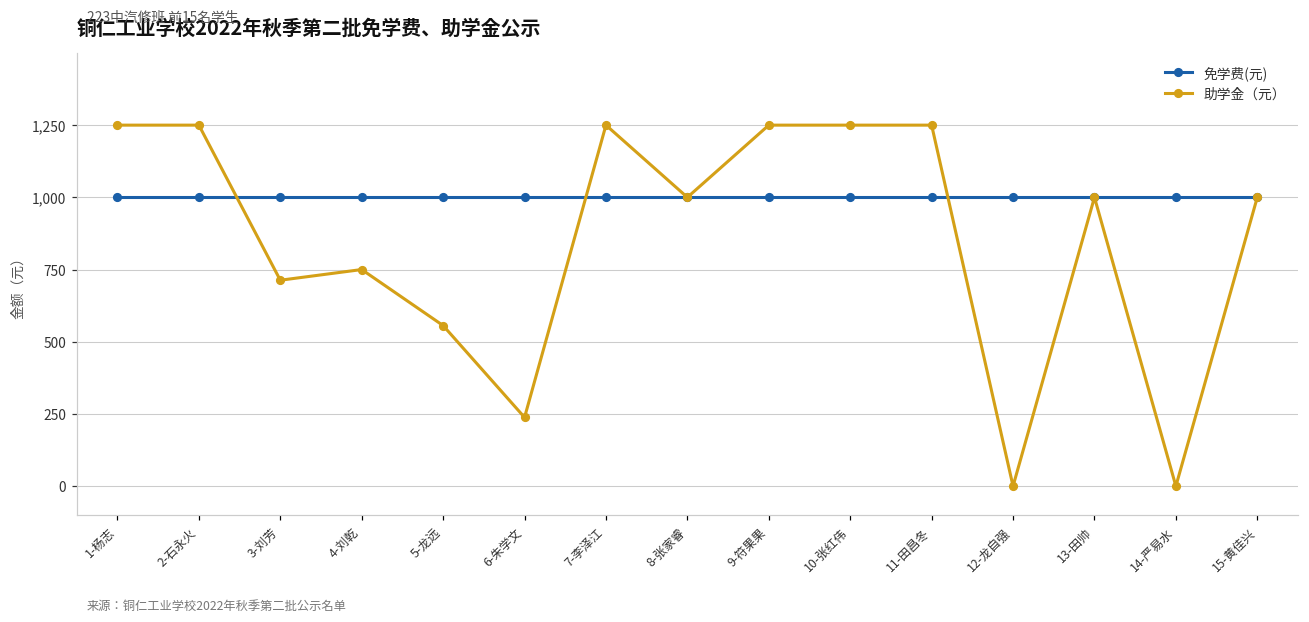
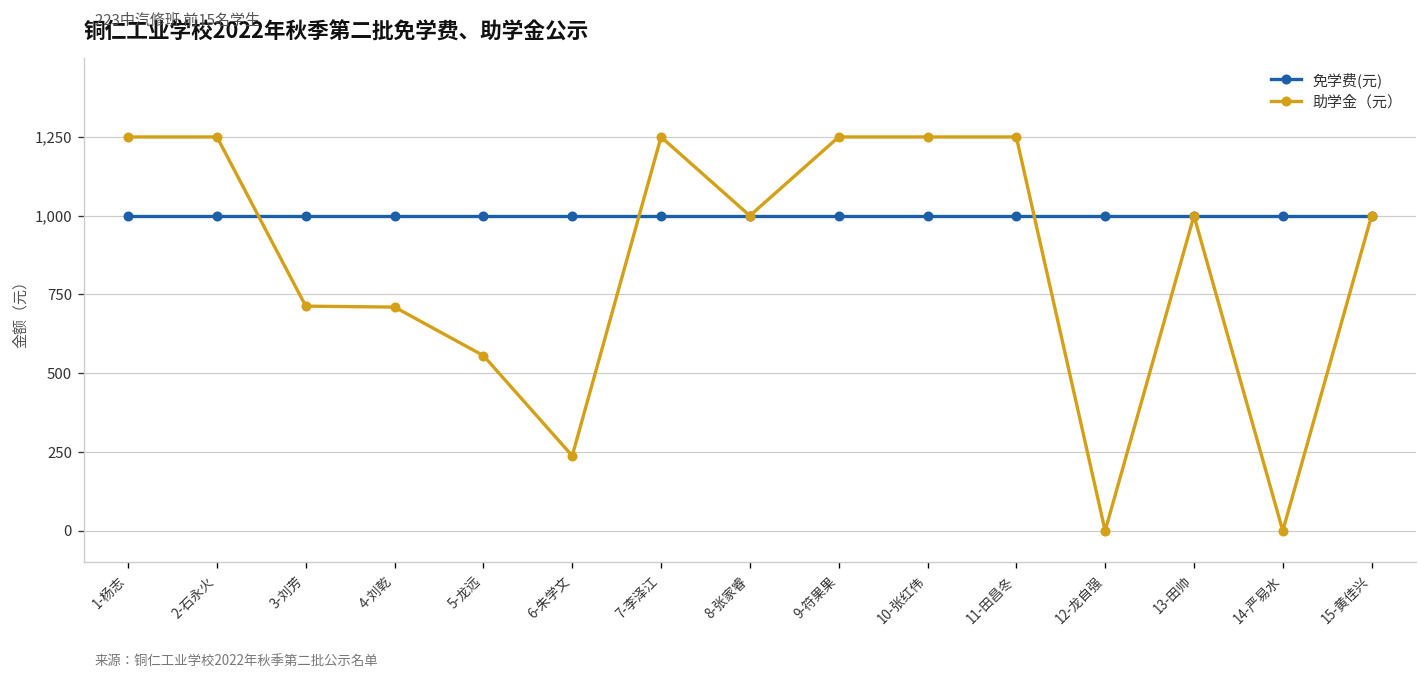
  {
    "免学费(元)": {
      "1-杨志": "1,000",
      "2-石永火": "1,000",
      "3-刘芳": "1,000",
      "4-刘乾": "1,000",
      "5-龙远": "1,000",
      "6-朱学文": "1,000",
      "7-李泽江": "1,000",
      "9-符果果": "1,000",
      "10-张红伟": "1,000",
      "11-田昌冬": "1,000",
      "12-龙自强": "1,000",
      "14-严易水": "1,000"
    },
    "助学金（元）": {
      "1-杨志": "1,250",
      "2-石永火": "1,250",
      "3-刘芳": "710",
-     "4-刘乾": "750",
+     "4-刘乾": "710",
      "5-龙远": "560",
      "6-朱学文": "240",
      "7-李泽江": "1,250",
      "9-符果果": "1,250",
      "10-张红伟": "1,250",
      "11-田昌冬": "1,250",
      "12-龙自强": "0",
      "14-严易水": "0"
    }
  }
